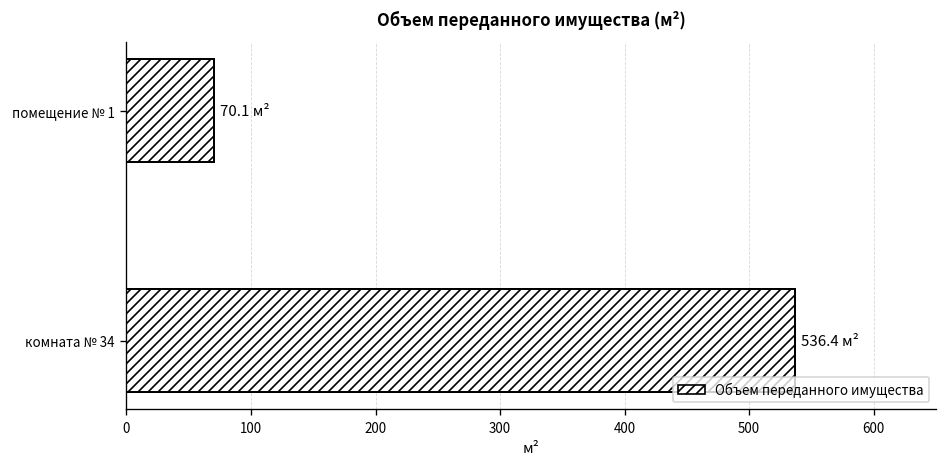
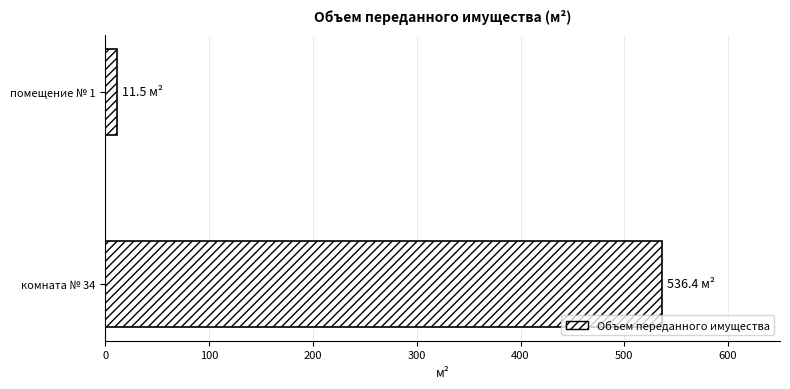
  {
-   "помещение № 1": 70.1,
+   "помещение № 1": 11.5,
    "комната № 34": 536.4
  }
